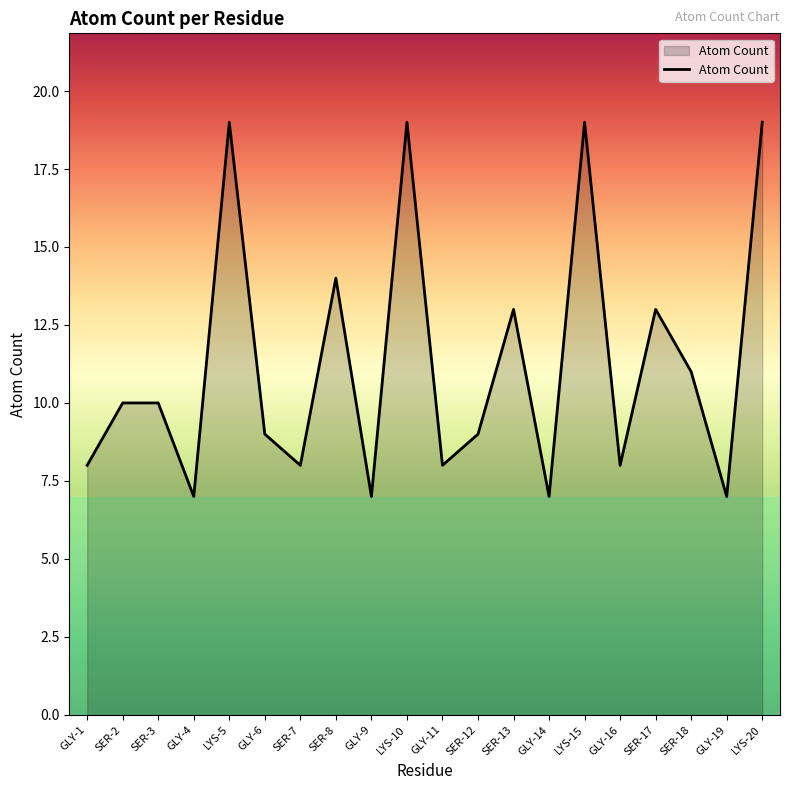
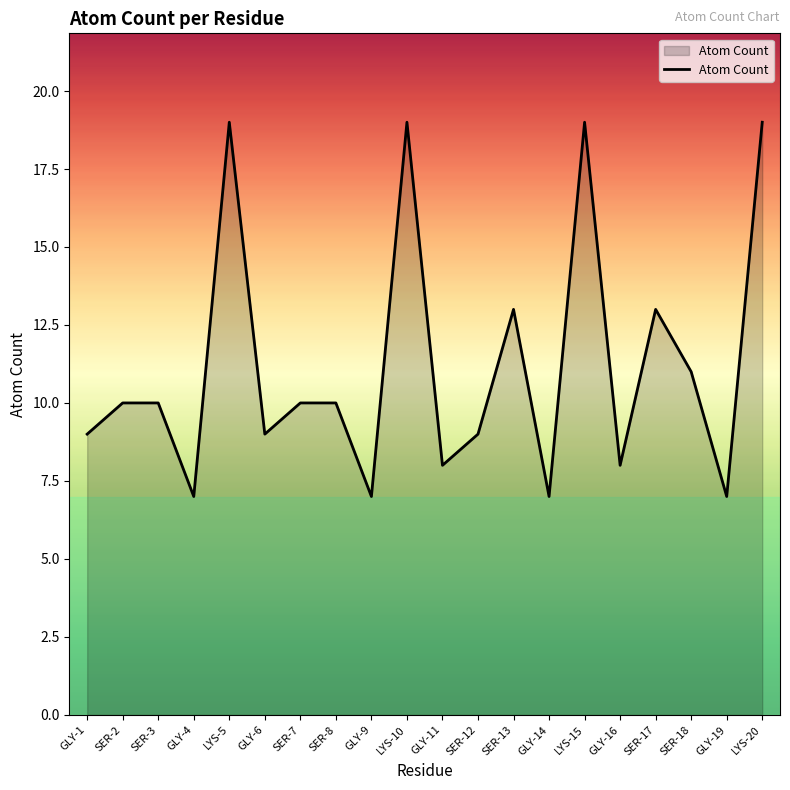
  {
-   "GLY-1": 8,
+   "GLY-1": 9,
    "SER-2": 10,
    "SER-3": 10,
    "LYS-5": 19,
    "GLY-6": 9,
-   "SER-7": 8,
-   "SER-8": 14,
+   "SER-7": 10,
+   "SER-8": 10,
    "LYS-10": 19,
    "GLY-11": 8,
    "SER-12": 9,
    "SER-13": 13,
    "LYS-15": 19,
    "GLY-16": 8,
    "SER-17": 13,
    "SER-18": 11,
    "LYS-20": 19
  }
